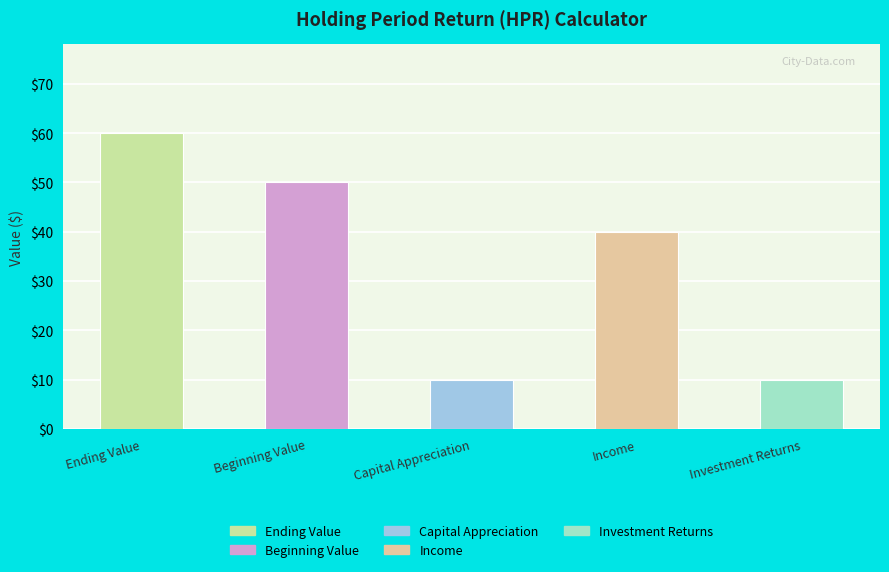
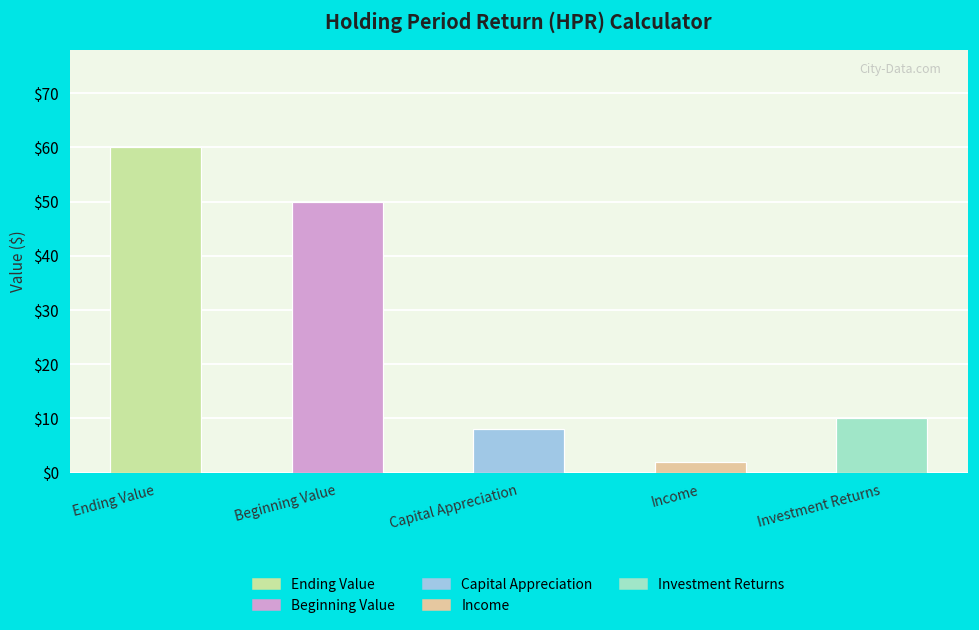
  {
    "Ending Value": "$60",
    "Beginning Value": "$50",
-   "Capital Appreciation": "$10",
-   "Income": "$40",
+   "Capital Appreciation": "$8",
+   "Income": "$2",
    "Investment Returns": "$10"
  }
